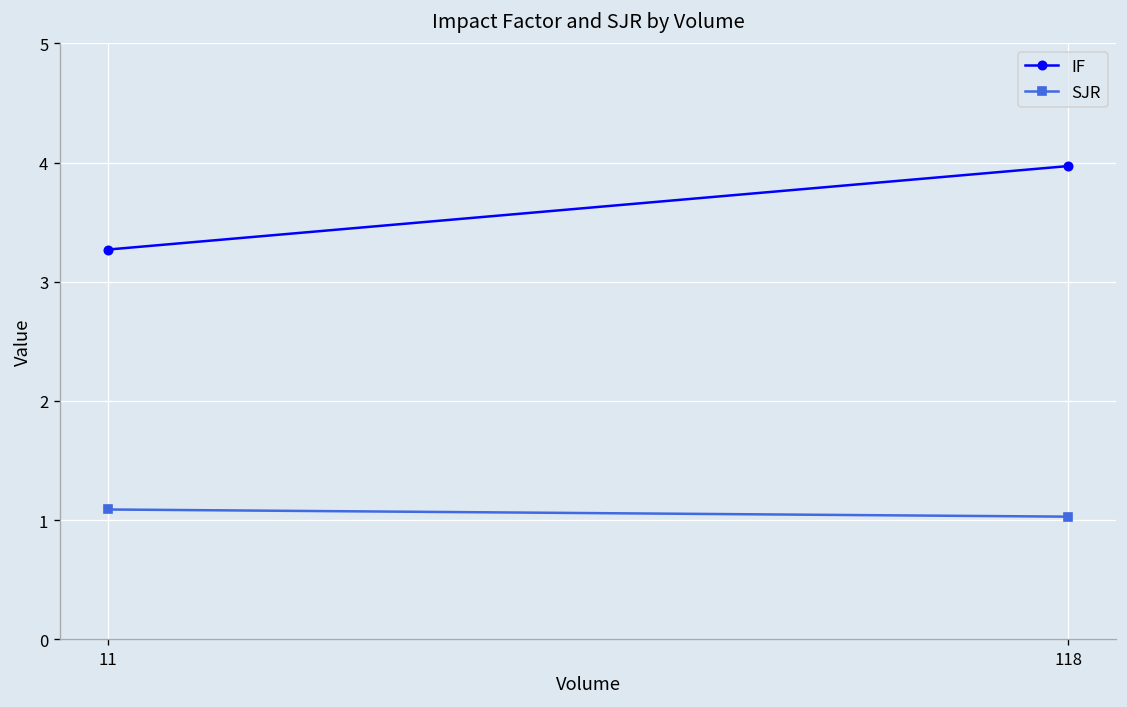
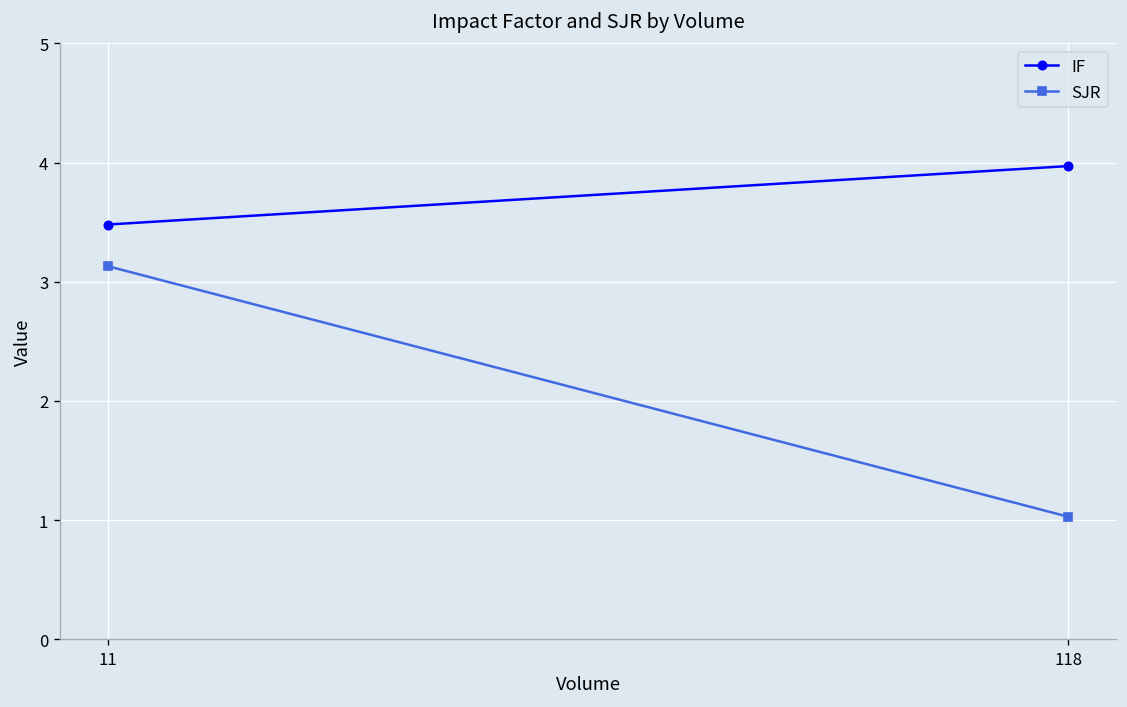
  {
    "IF": {
-     "11": 3.3,
+     "11": 3.5,
      "118": 4.0
    },
    "SJR": {
-     "11": 1.1,
+     "11": 3.1,
      "118": 1.0
    }
  }
